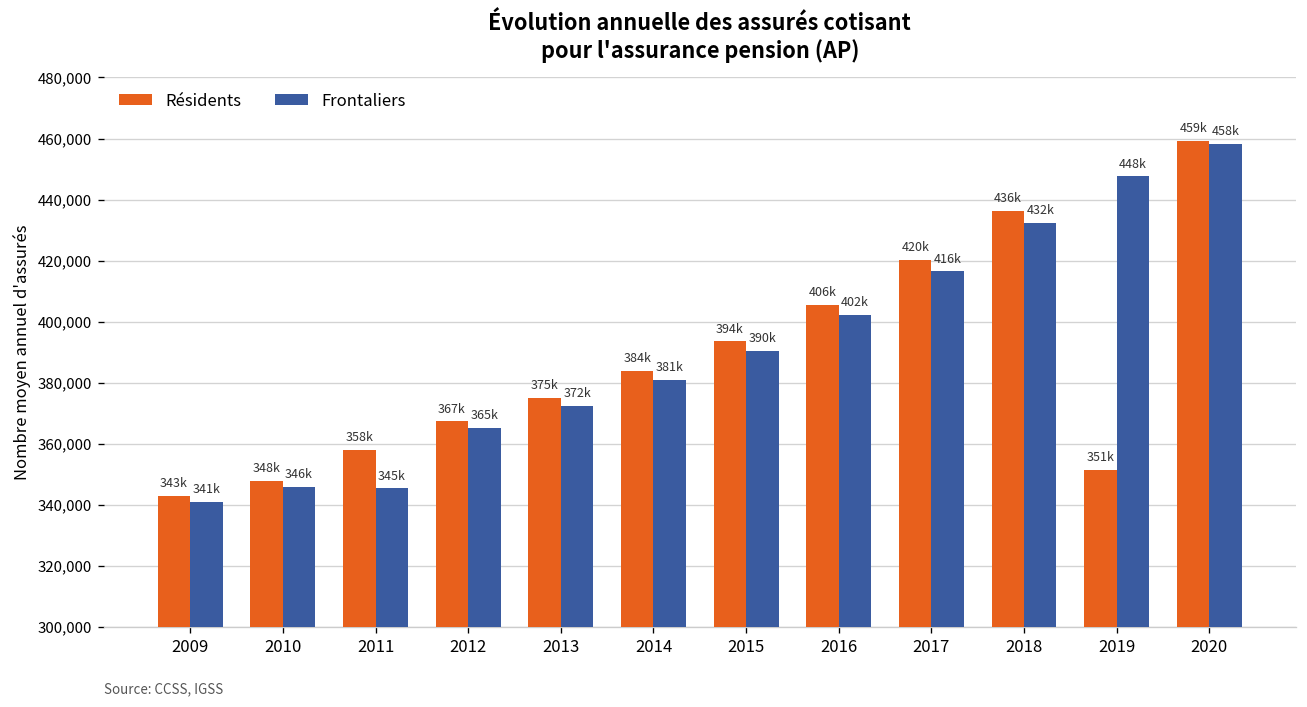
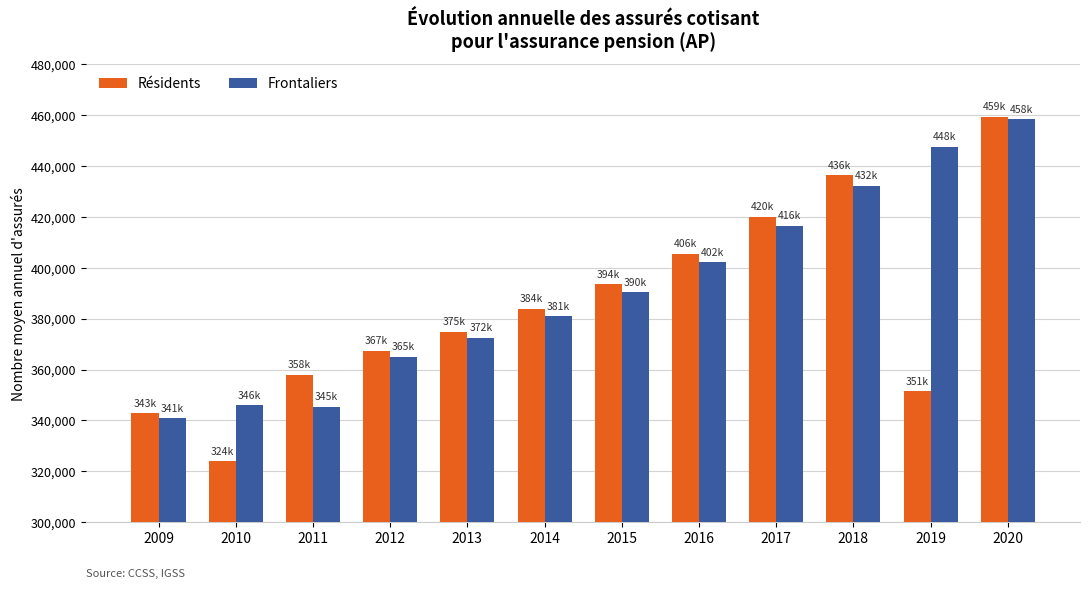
  {
    "Résidents": {
      "2009": "343k",
-     "2010": "348k",
+     "2010": "324k",
      "2011": "358k",
      "2012": "367k",
      "2013": "375k",
      "2014": "384k",
      "2015": "394k",
      "2016": "406k",
      "2017": "420k",
      "2018": "436k",
      "2019": "351k",
      "2020": "459k"
    },
    "Frontaliers": {
      "2009": "341k",
      "2010": "346k",
      "2011": "345k",
      "2012": "365k",
      "2013": "372k",
      "2014": "381k",
      "2015": "390k",
      "2016": "402k",
      "2017": "416k",
      "2018": "432k",
      "2019": "448k",
      "2020": "458k"
    }
  }
